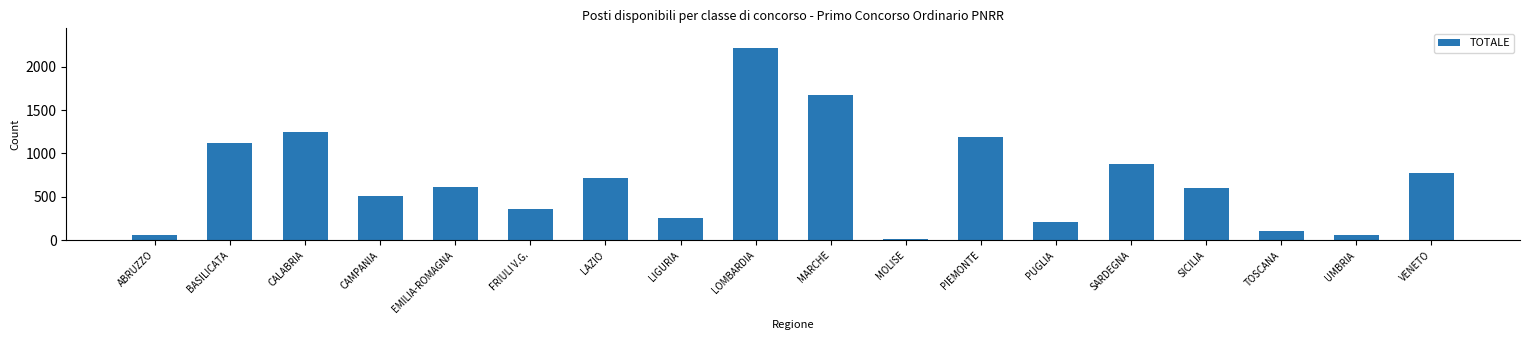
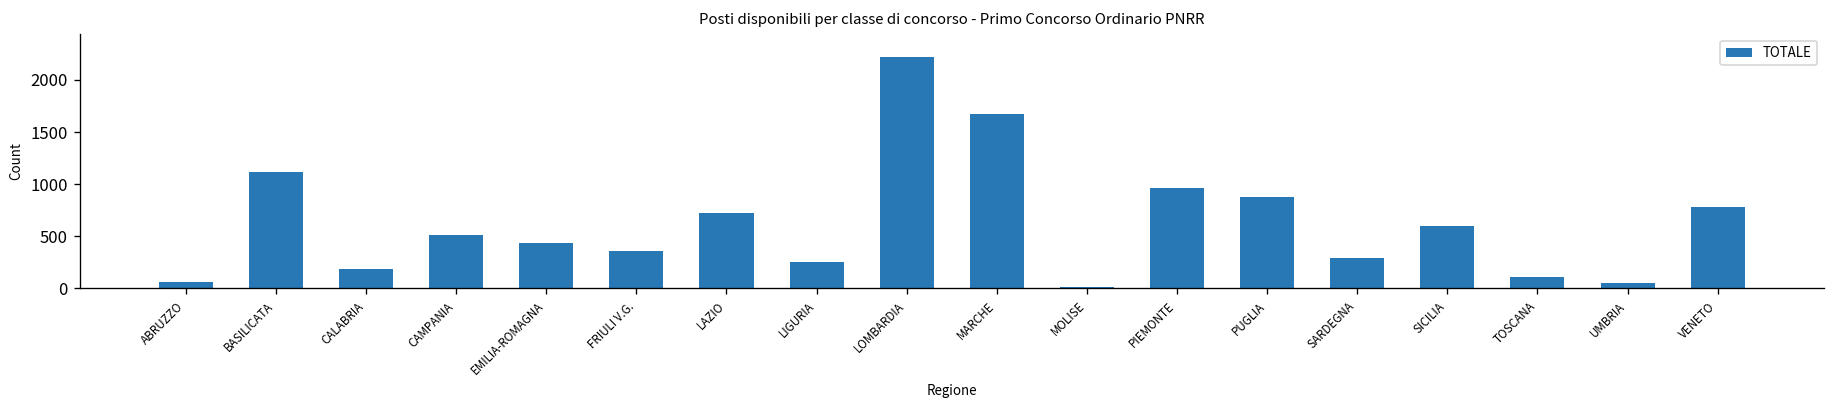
  {
    "ABRUZZO": 100,
    "BASILICATA": 1100,
-   "CALABRIA": 1200,
+   "CALABRIA": 200,
    "CAMPANIA": 500,
-   "EMILIA-ROMAGNA": 600,
+   "EMILIA-ROMAGNA": 400,
    "FRIULI V.G.": 400,
    "LAZIO": 700,
    "LIGURIA": 300,
    "LOMBARDIA": 2200,
    "MARCHE": 1700,
-   "PIEMONTE": 1200,
-   "PUGLIA": 200,
-   "SARDEGNA": 900,
+   "PIEMONTE": 1000,
+   "PUGLIA": 900,
+   "SARDEGNA": 300,
    "SICILIA": 600,
    "TOSCANA": 100,
    "UMBRIA": 100,
    "VENETO": 800
  }
